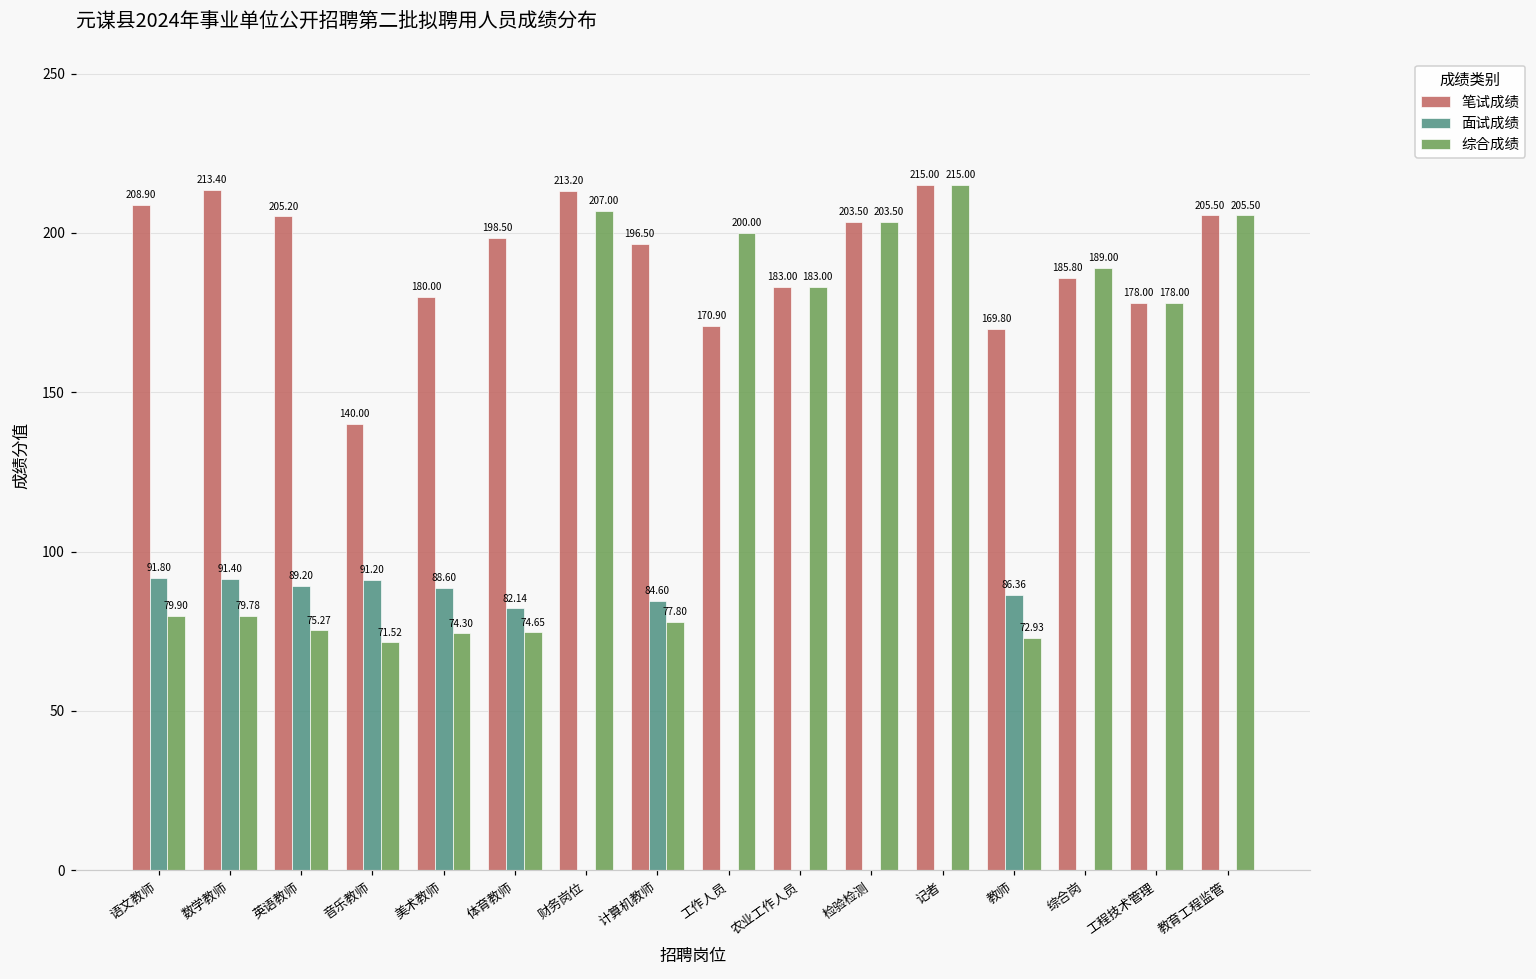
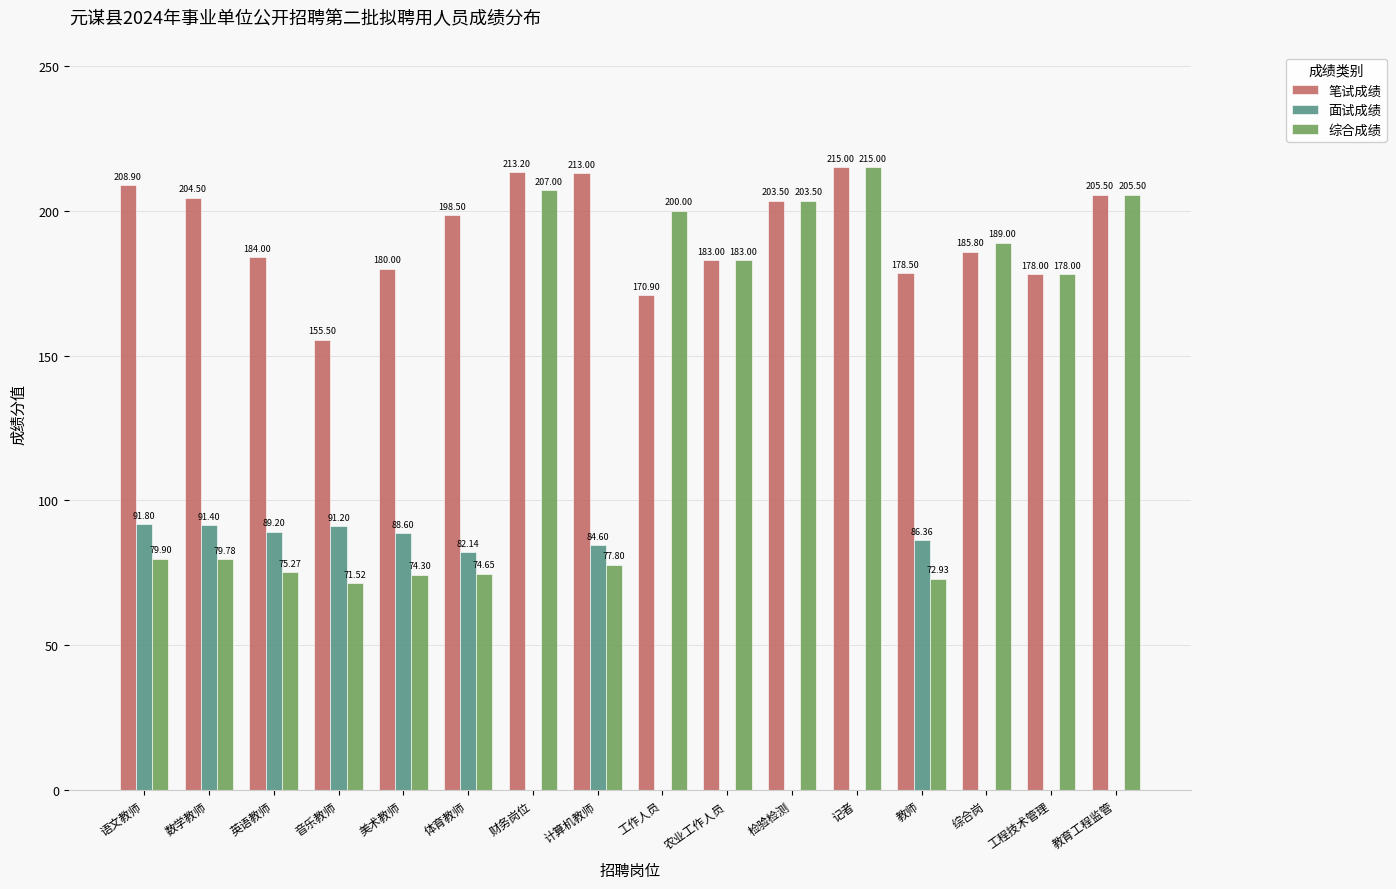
  {
    "笔试成绩": {
      "语文教师": 208.90,
-     "数学教师": 213.40,
-     "英语教师": 205.20,
-     "音乐教师": 140.00,
+     "数学教师": 204.50,
+     "英语教师": 184.00,
+     "音乐教师": 155.50,
      "美术教师": 180.00,
      "体育教师": 198.50,
      "财务岗位": 213.20,
-     "计算机教师": 196.50,
+     "计算机教师": 213.00,
      "工作人员": 170.90,
      "农业工作人员": 183.00,
      "检验检测": 203.50,
      "记者": 215.00,
-     "教师": 169.80,
+     "教师": 178.50,
      "综合岗": 185.80,
      "工程技术管理": 178.00,
      "教育工程监管": 205.50
    }
  }
